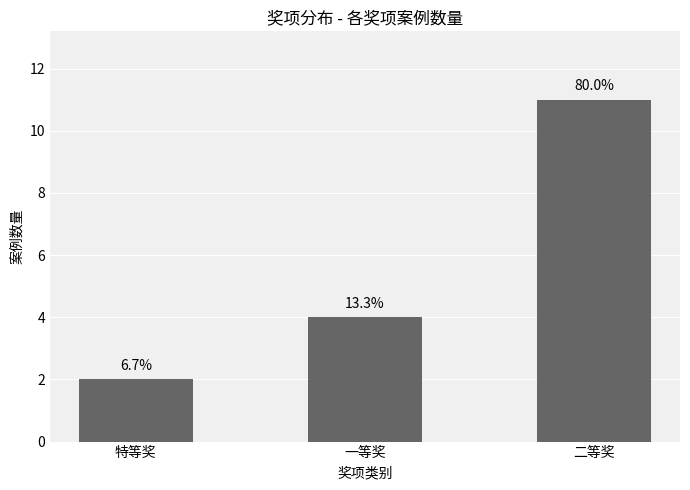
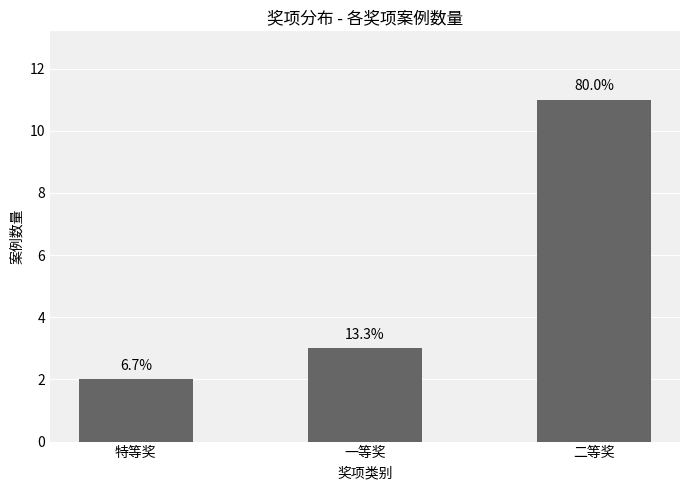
  {
-   "一等奖": 4
+   "一等奖": 3
  }
